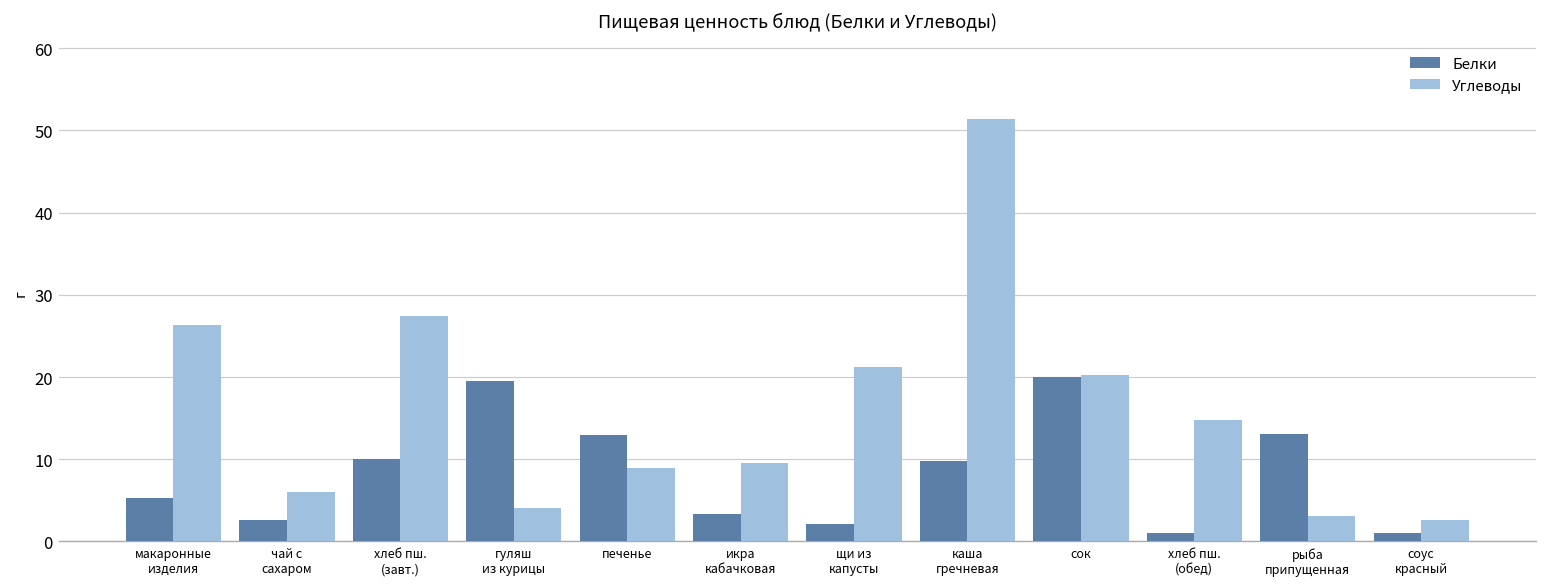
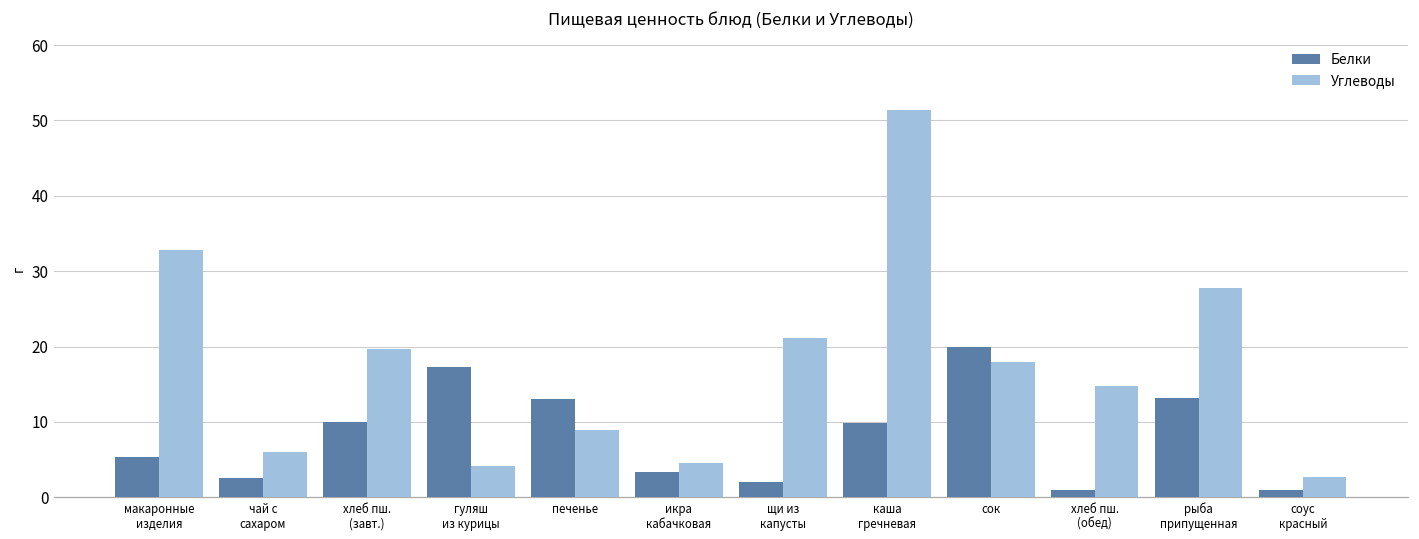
  {
    "Белки": {
      "макаронные изделия": 5,
      "чай с сахаром": 3,
      "хлеб пш. (завт.)": 10,
-     "гуляш из курицы": 20,
+     "гуляш из курицы": 17,
      "печенье": 13,
      "икра кабачковая": 3,
      "щи из капусты": 2,
      "каша гречневая": 10,
      "сок": 20,
      "хлеб пш. (обед)": 1,
      "рыба припущенная": 13,
      "соус красный": 1
    },
    "Углеводы": {
-     "макаронные изделия": 26,
+     "макаронные изделия": 33,
      "чай с сахаром": 6,
-     "хлеб пш. (завт.)": 27,
+     "хлеб пш. (завт.)": 20,
      "гуляш из курицы": 4,
      "печенье": 9,
-     "икра кабачковая": 10,
+     "икра кабачковая": 5,
      "щи из капусты": 21,
      "каша гречневая": 51,
-     "сок": 20,
+     "сок": 18,
      "хлеб пш. (обед)": 15,
-     "рыба припущенная": 3,
+     "рыба припущенная": 28,
      "соус красный": 3
    }
  }
